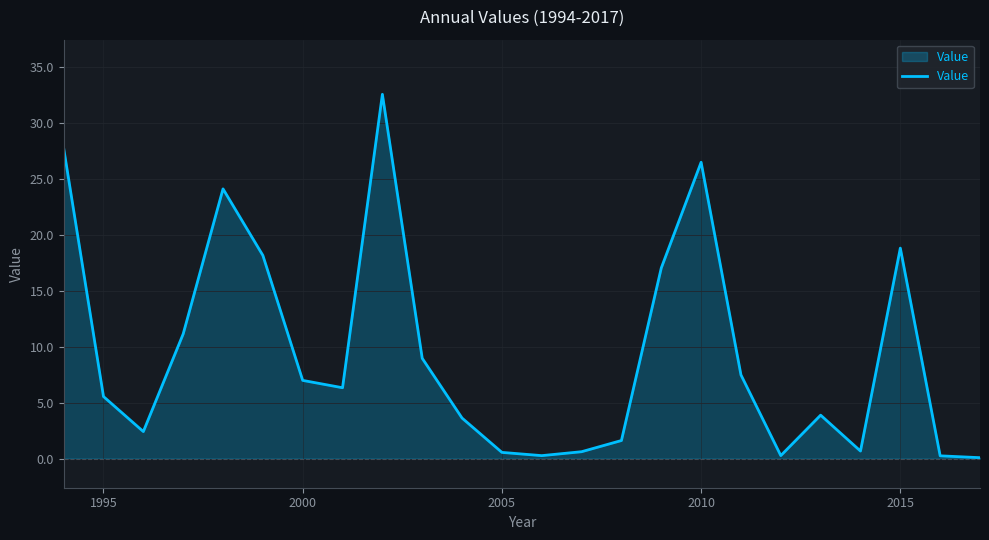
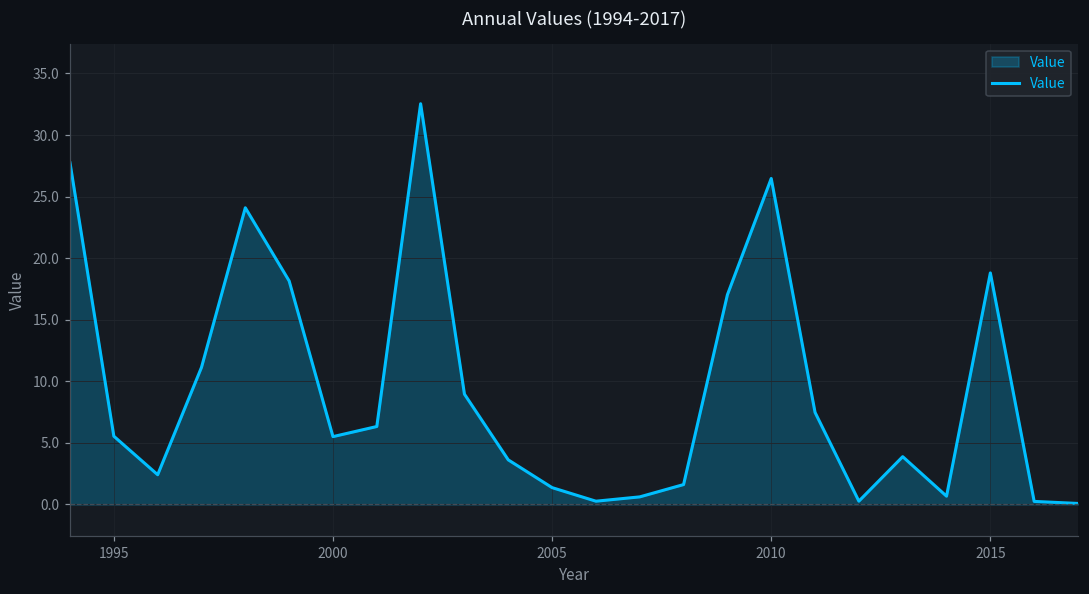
  {
    "1995": 5.5,
-   "2000": 7.0,
-   "2005": 0.6,
+   "2000": 5.5,
+   "2005": 1.4,
    "2010": 26.5,
    "2015": 18.8
  }
